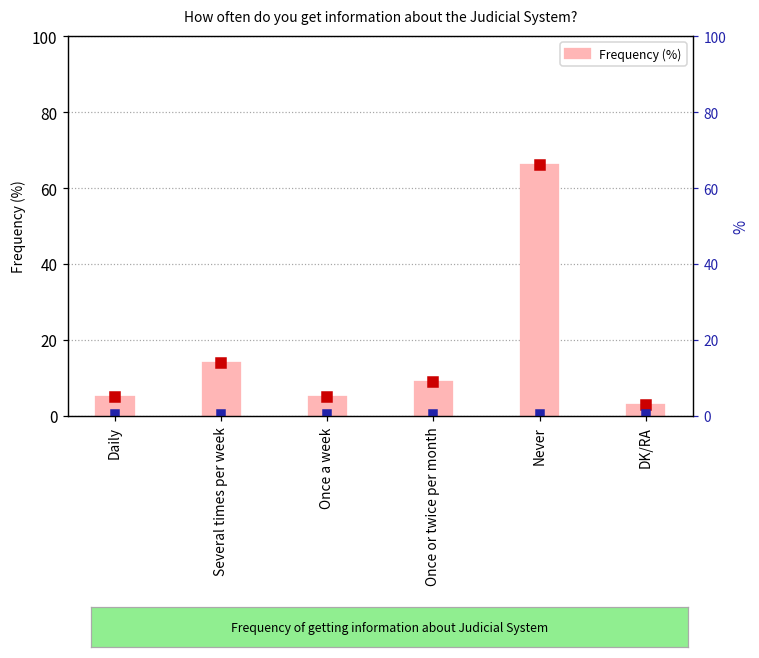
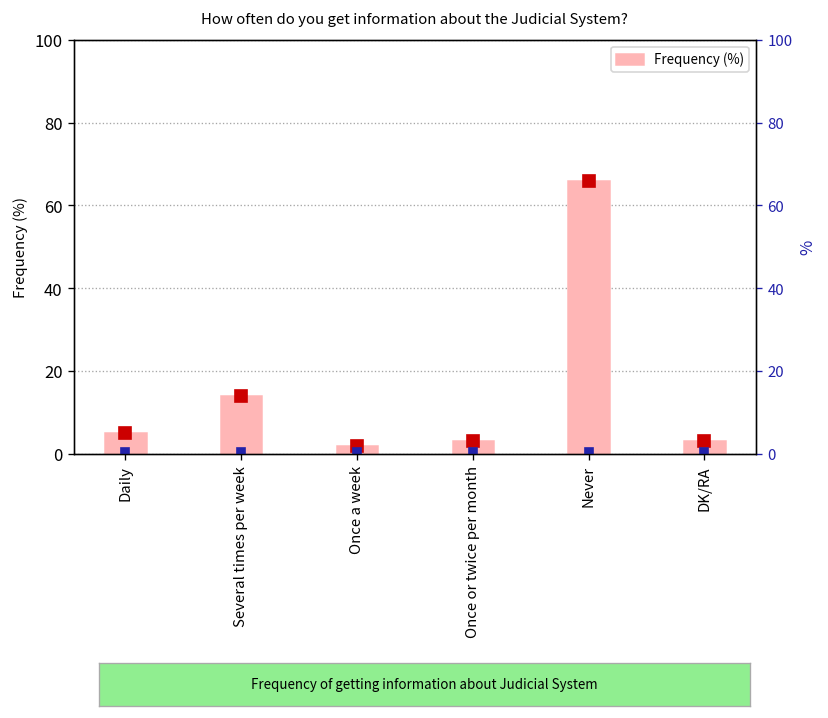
  {
    "Frequency (%)": {
      "Daily": 5,
      "Several times per week": 14,
-     "Once a week": 5,
-     "Once or twice per month": 9,
+     "Once a week": 2,
+     "Once or twice per month": 3,
      "Never": 66,
      "DK/RA": 3
    }
  }
